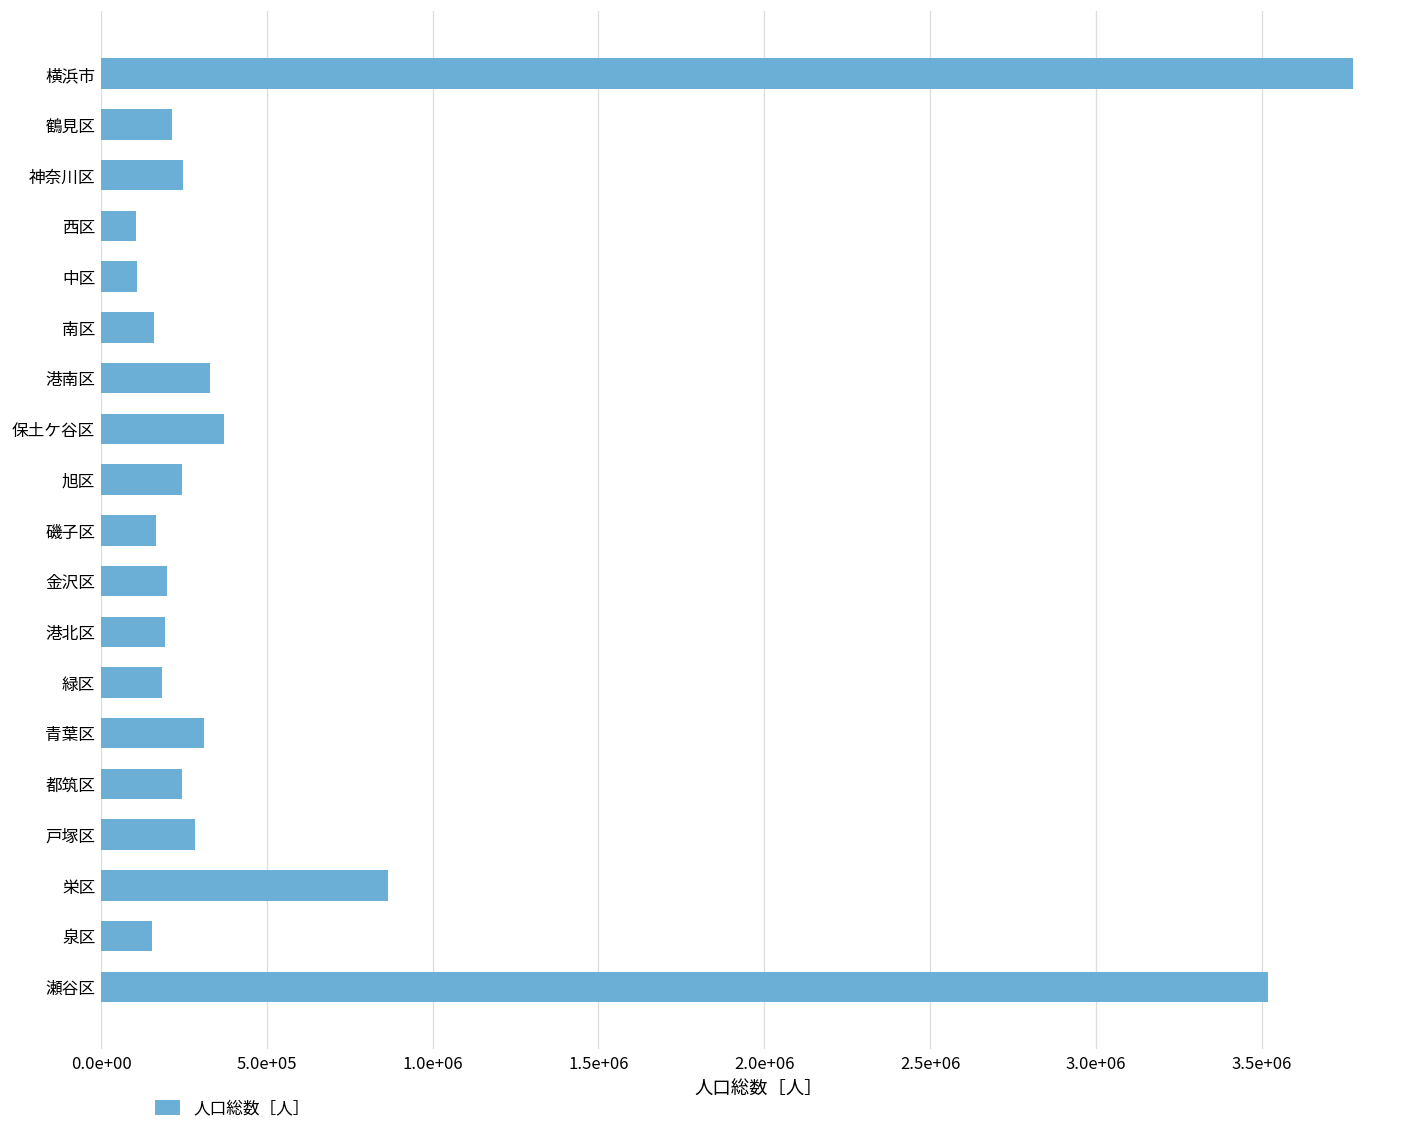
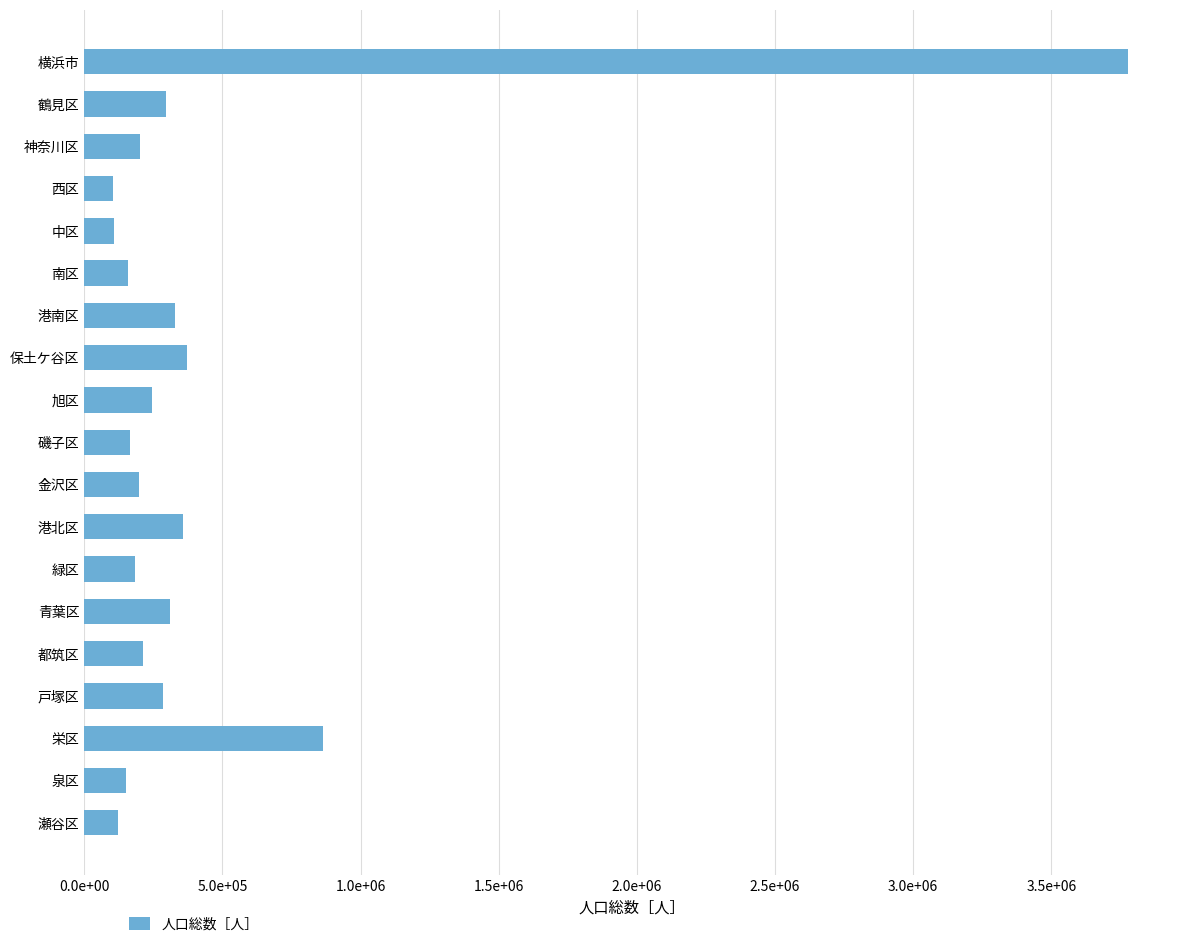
  {
    "横浜市": 3780000,
-   "鶴見区": 210000,
-   "神奈川区": 250000,
+   "鶴見区": 300000,
+   "神奈川区": 200000,
    "西区": 100000,
    "中区": 110000,
    "南区": 160000,
    "港南区": 330000,
    "保土ケ谷区": 370000,
    "旭区": 240000,
    "磯子区": 170000,
    "金沢区": 200000,
-   "港北区": 190000,
+   "港北区": 360000,
    "緑区": 180000,
    "青葉区": 310000,
-   "都筑区": 240000,
+   "都筑区": 210000,
    "戸塚区": 280000,
    "栄区": 870000,
    "泉区": 150000,
-   "瀬谷区": 3520000
+   "瀬谷区": 120000
  }
